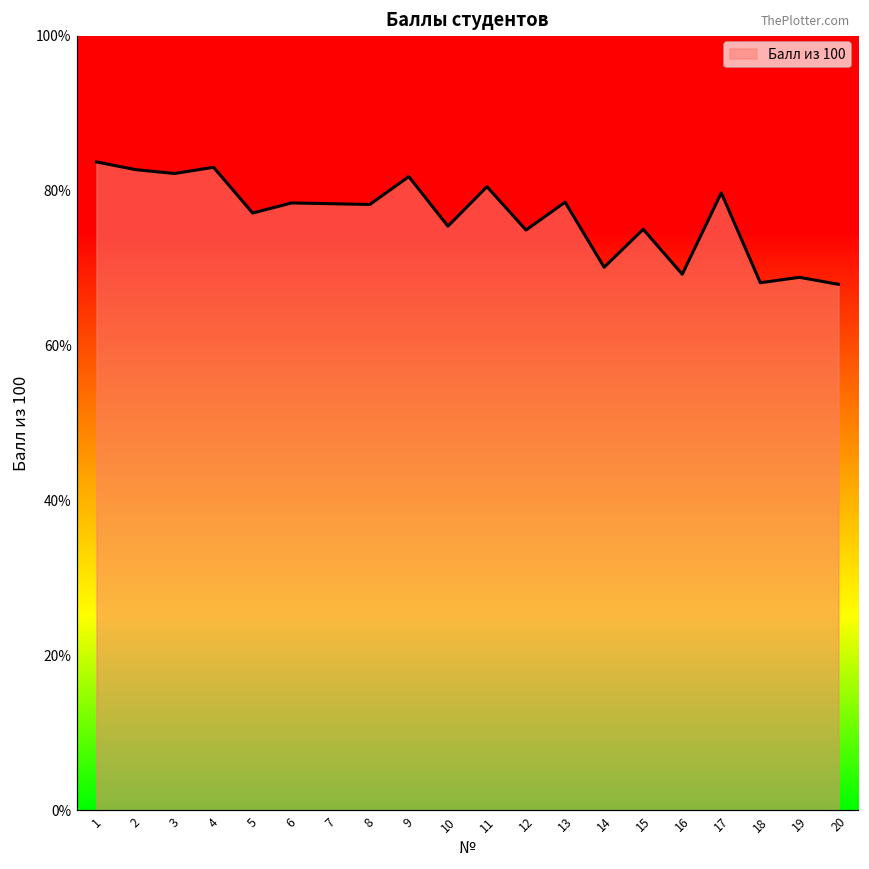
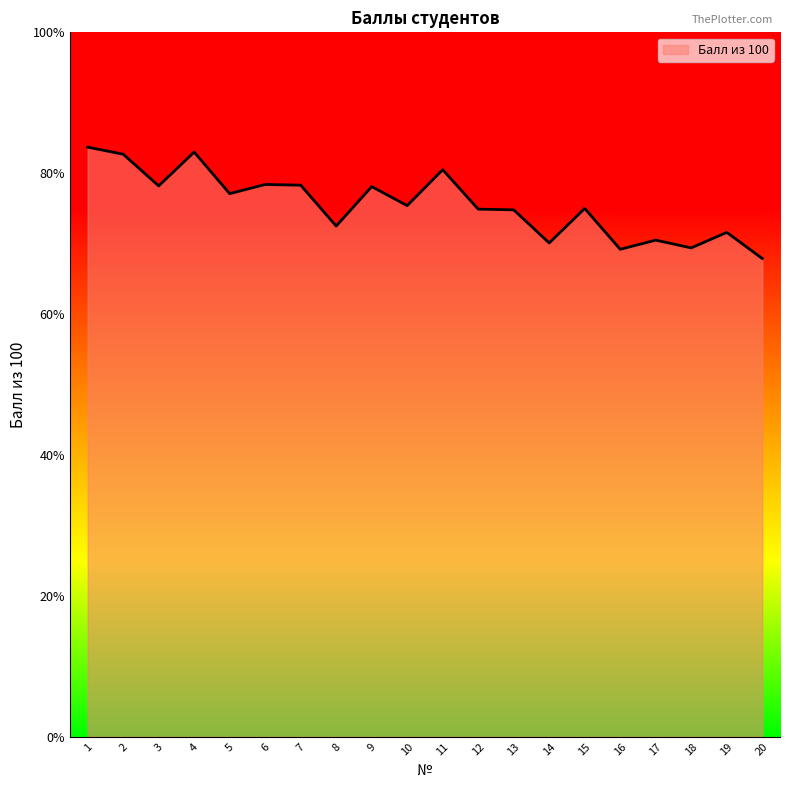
  {
    "1": "84%",
    "2": "83%",
-   "3": "82%",
+   "3": "78%",
    "4": "83%",
    "5": "77%",
    "6": "78%",
    "7": "78%",
-   "8": "78%",
-   "9": "82%",
+   "8": "73%",
+   "9": "78%",
    "10": "75%",
    "11": "81%",
    "12": "75%",
-   "13": "79%",
+   "13": "75%",
    "14": "70%",
    "15": "75%",
    "16": "69%",
-   "17": "80%",
-   "18": "68%",
-   "19": "69%",
+   "17": "71%",
+   "18": "69%",
+   "19": "72%",
    "20": "68%"
  }
